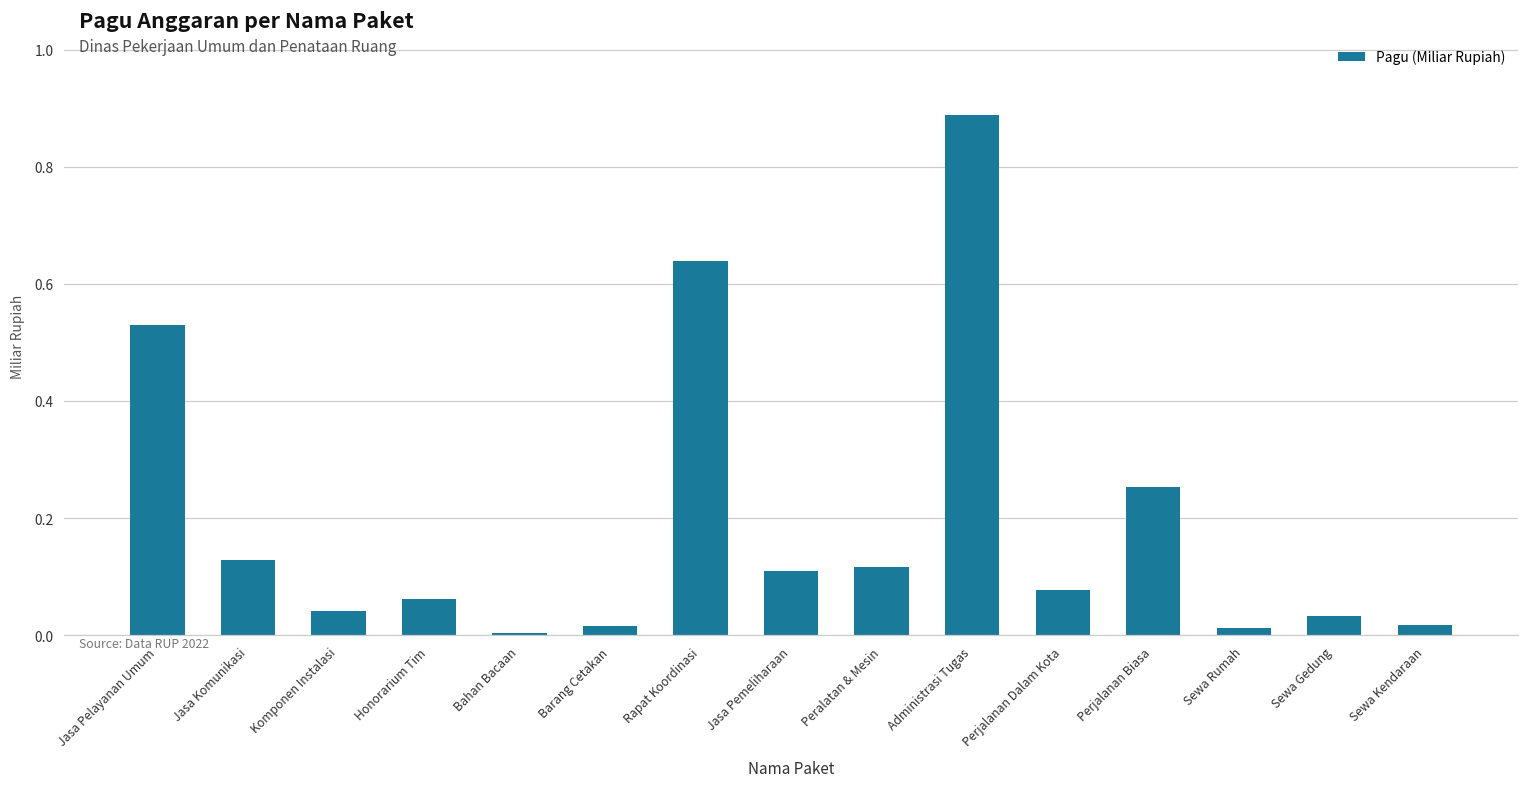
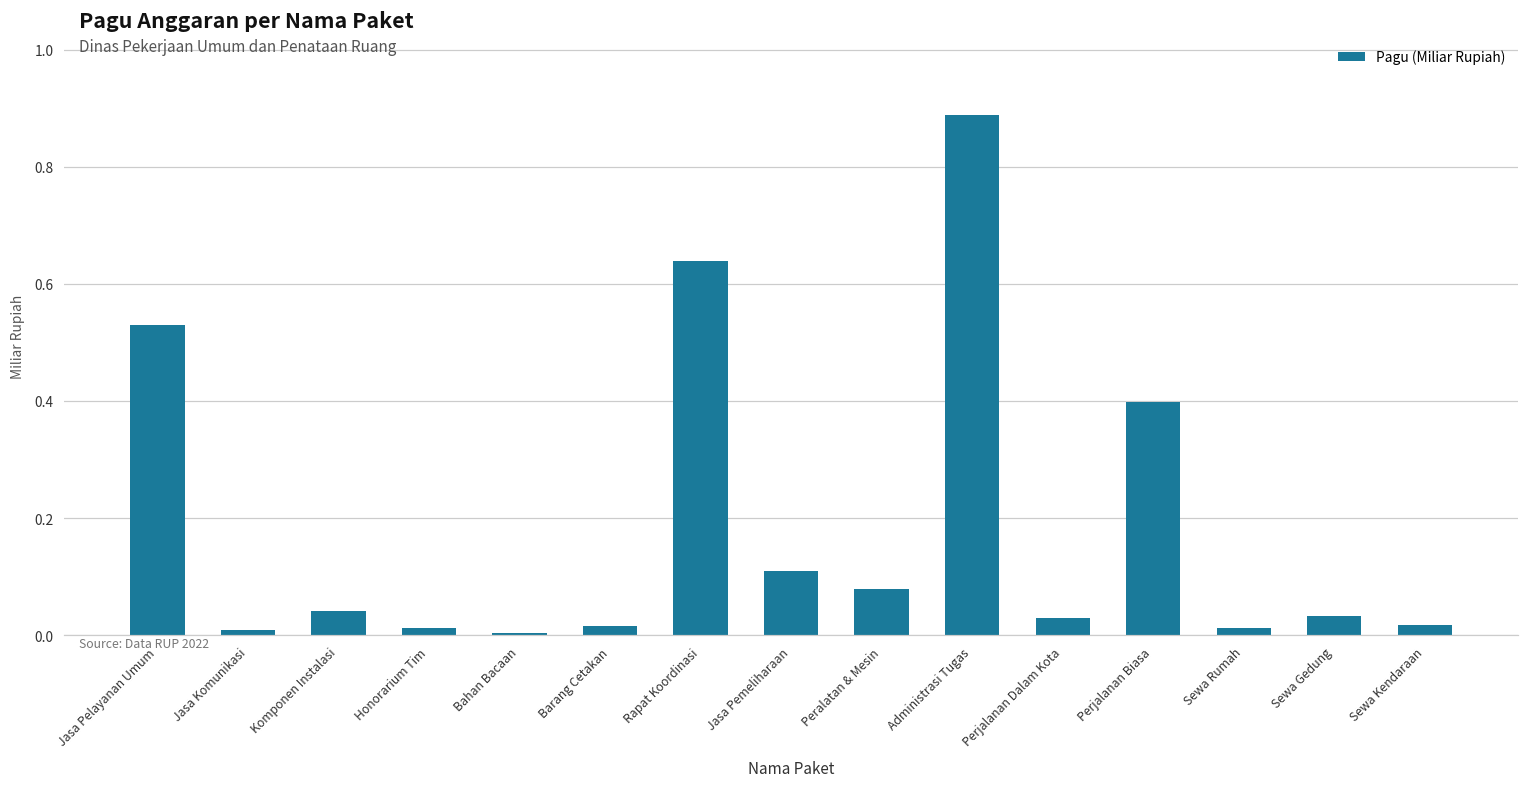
  {
    "Jasa Pelayanan Umum": 0.53,
-   "Jasa Komunikasi": 0.13,
+   "Jasa Komunikasi": 0.01,
    "Komponen Instalasi": 0.04,
-   "Honorarium Tim": 0.06,
+   "Honorarium Tim": 0.01,
    "Barang Cetakan": 0.02,
    "Rapat Koordinasi": 0.64,
    "Jasa Pemeliharaan": 0.11,
-   "Peralatan & Mesin": 0.12,
+   "Peralatan & Mesin": 0.08,
    "Administrasi Tugas": 0.89,
-   "Perjalanan Dalam Kota": 0.08,
-   "Perjalanan Biasa": 0.25,
+   "Perjalanan Dalam Kota": 0.03,
+   "Perjalanan Biasa": 0.40,
    "Sewa Rumah": 0.01,
    "Sewa Gedung": 0.03,
    "Sewa Kendaraan": 0.02
  }
